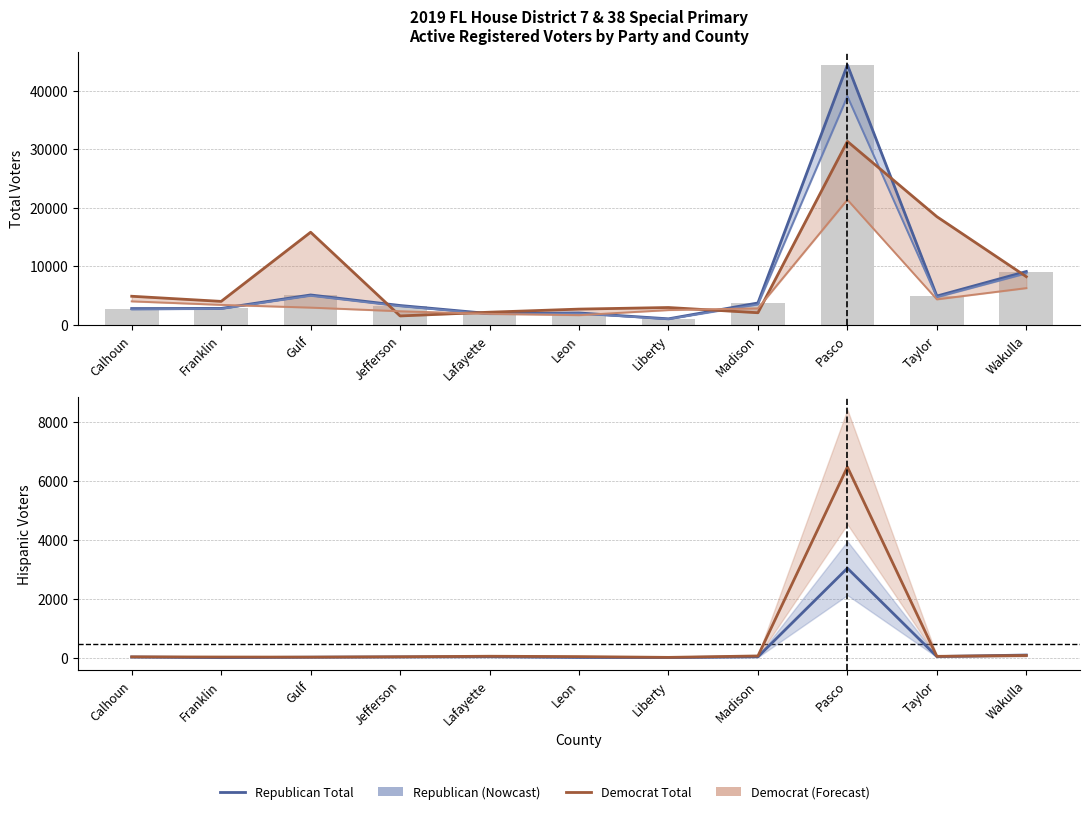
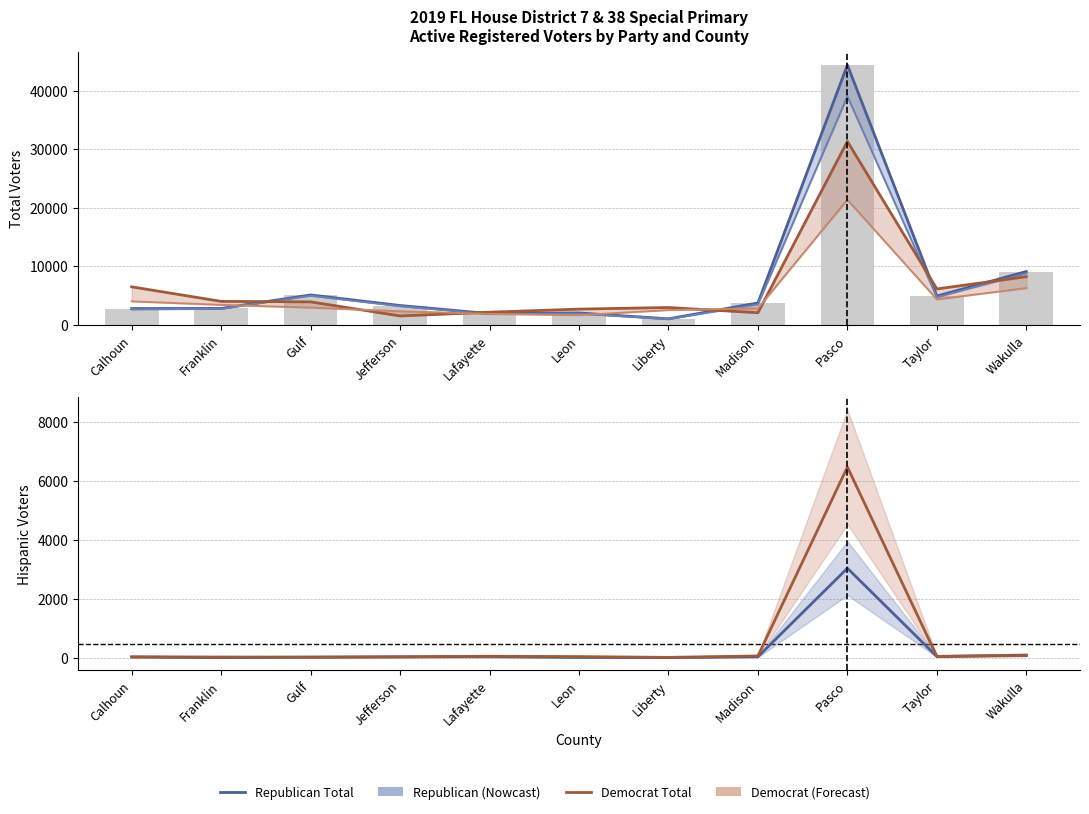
  {
    "2019 FL House District 7 & 38 Special Primary Active Registered Voters by Party and County": {
      "Democrat Total": {
-       "Calhoun": 5000,
-       "Gulf": 16000,
+       "Calhoun": 6000,
+       "Gulf": 4000,
        "Jefferson": 2000,
        "Madison": 2000,
-       "Taylor": 18000
+       "Taylor": 6000
      }
    }
  }
